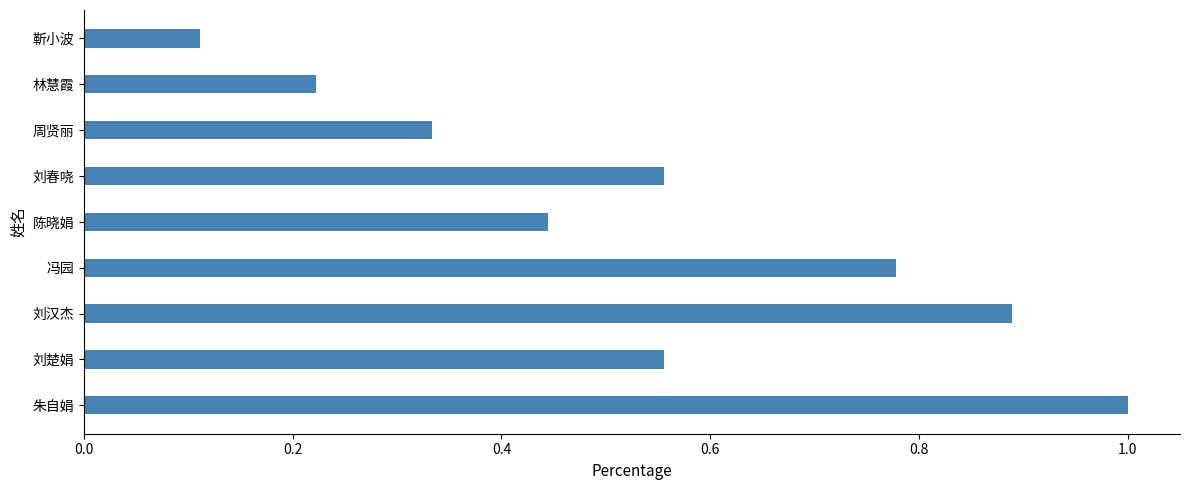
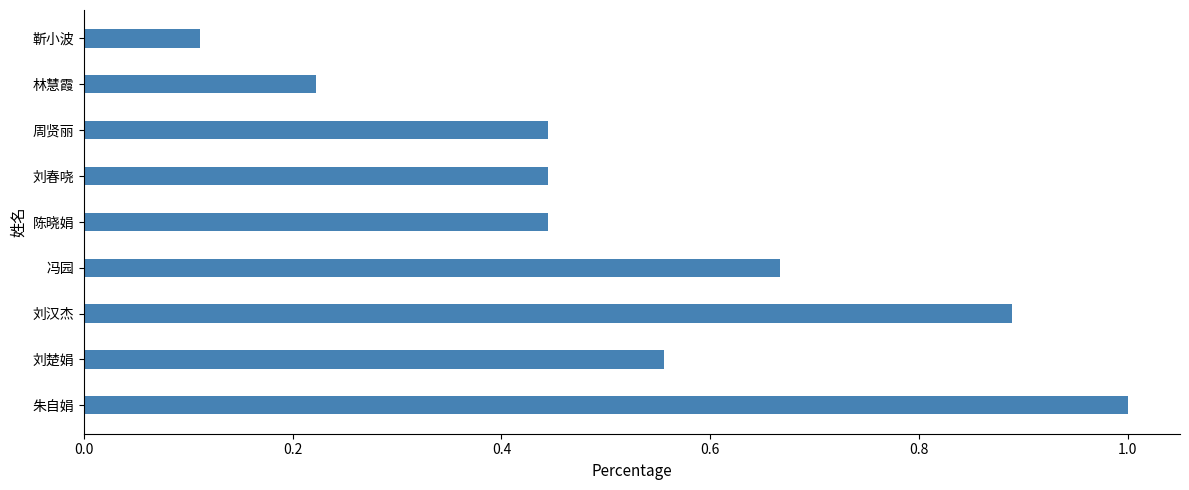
  {
    "靳小波": 0.111,
    "林慧霞": 0.222,
-   "周贤丽": 0.333,
-   "刘春哓": 0.556,
+   "周贤丽": 0.444,
+   "刘春哓": 0.444,
    "陈晓娟": 0.444,
-   "冯园": 0.778,
+   "冯园": 0.667,
    "刘汉杰": 0.889,
    "刘楚娟": 0.556,
    "朱自娟": 1.000
  }
